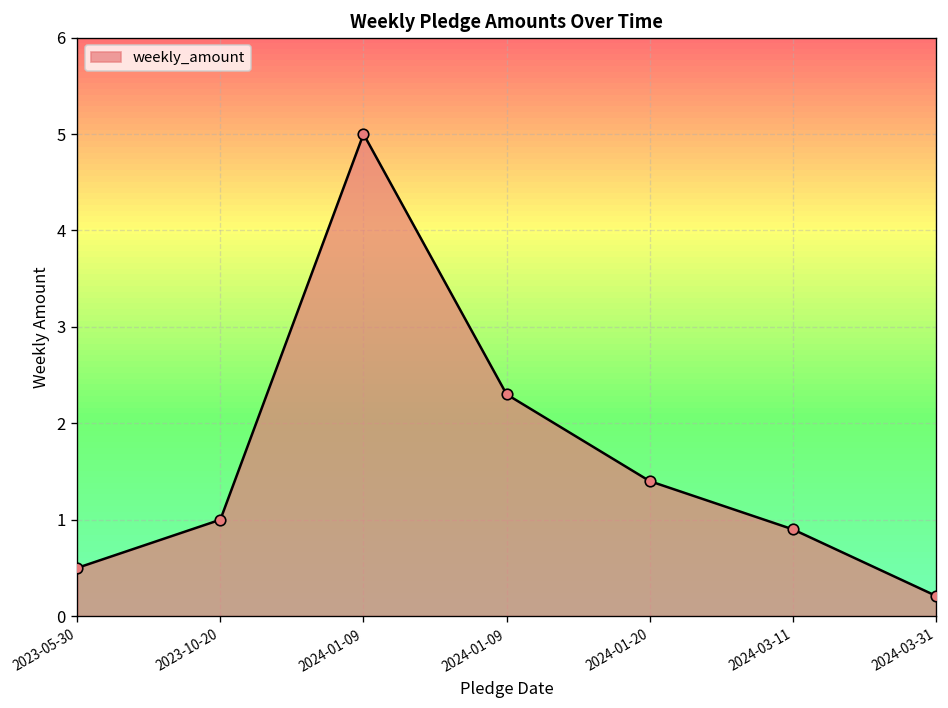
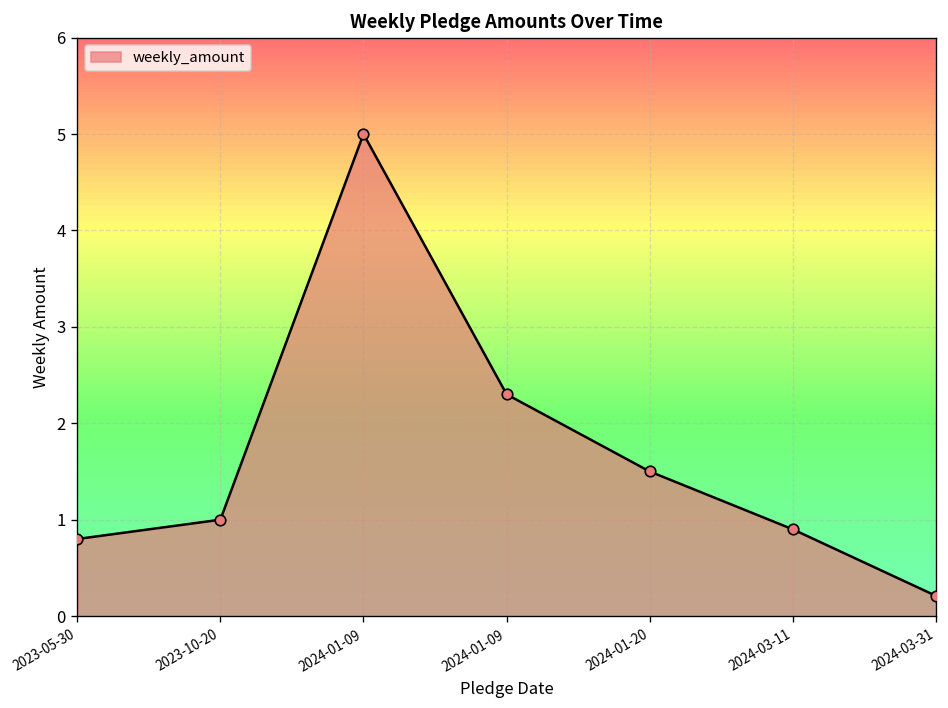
  {
-   "2023-05-30": 0.5,
+   "2023-05-30": 0.8,
    "2023-10-20": 1.0,
-   "2024-01-20": 1.4,
+   "2024-01-20": 1.5,
    "2024-03-11": 0.9,
    "2024-03-31": 0.2
  }
